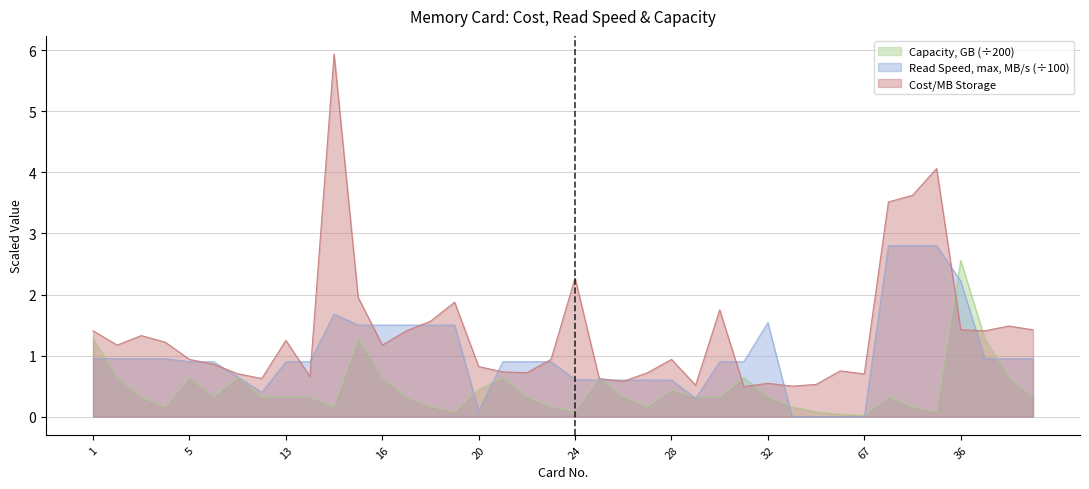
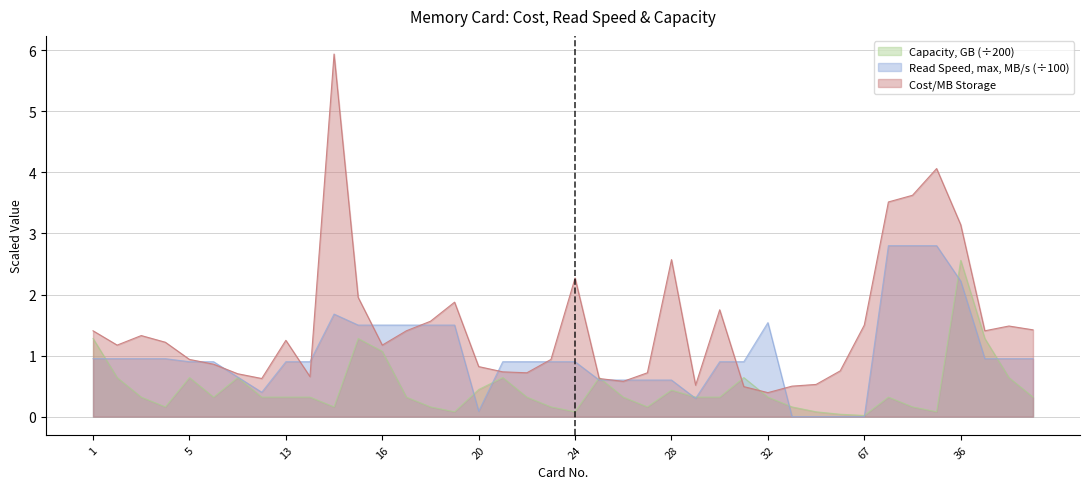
  {
    "Capacity, GB (÷200)": {
-     "16": 0.6,
+     "16": 1.1,
      "20": 0.4,
      "24": 0.1,
      "28": 0.4,
      "32": 0.3,
      "36": 2.6
    },
    "Read Speed, max, MB/s (÷100)": {
      "16": 1.5,
      "20": 0.1,
-     "24": 0.6,
+     "24": 0.9,
      "28": 0.6,
      "32": 1.5,
      "36": 2.2
    },
    "Cost/MB Storage": {
      "16": 1.2,
      "20": 0.8,
      "24": 2.3,
-     "28": 0.9,
-     "32": 0.5,
-     "67": 0.7,
-     "36": 1.4
+     "28": 2.6,
+     "32": 0.4,
+     "67": 1.5,
+     "36": 3.1
    }
  }
